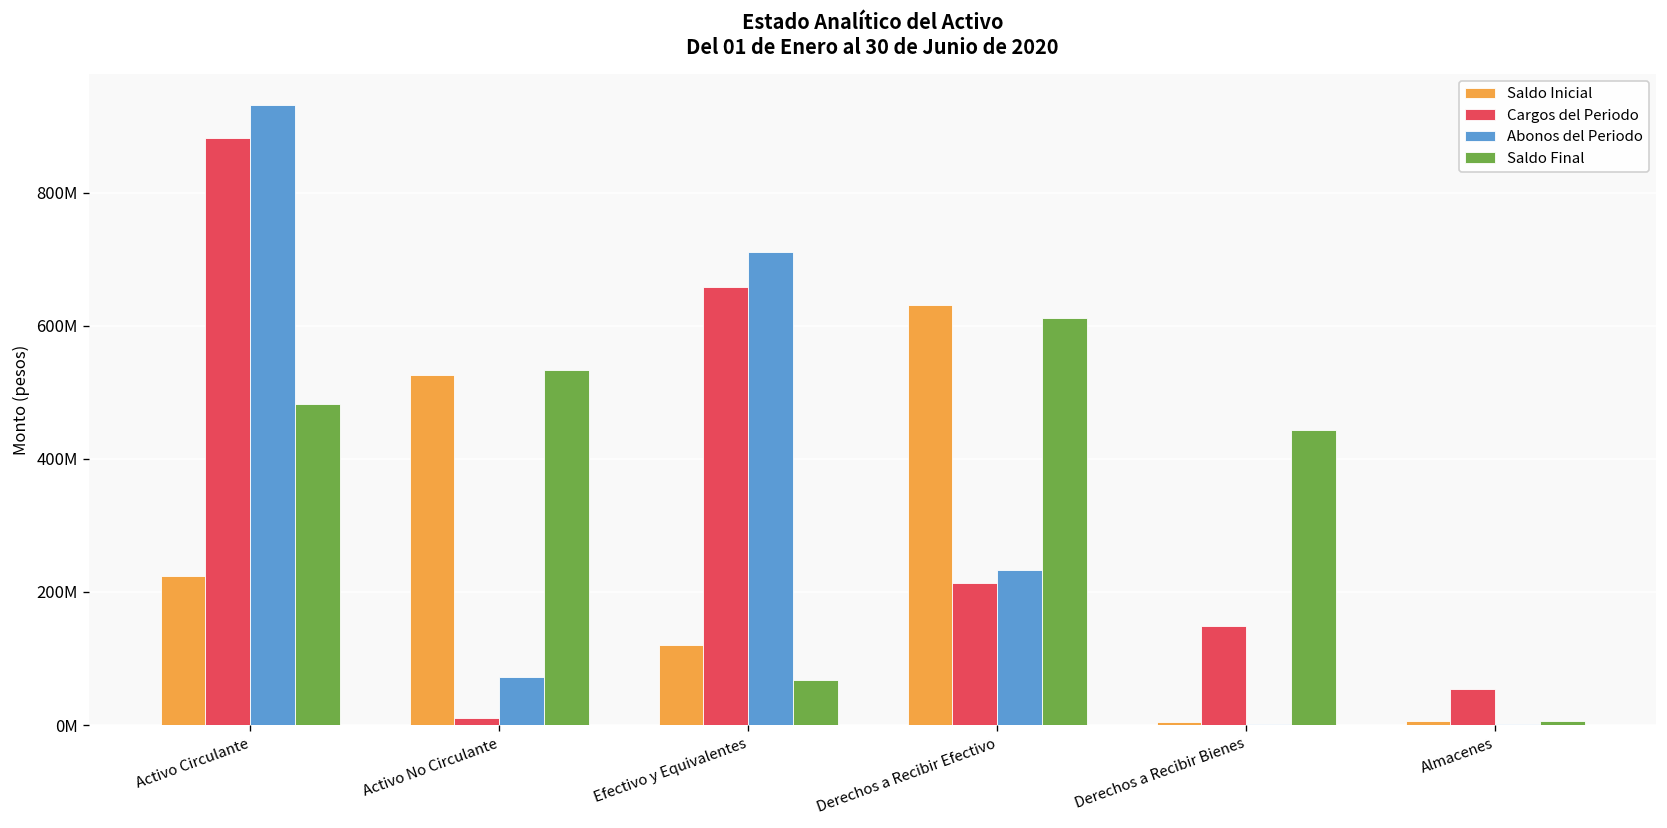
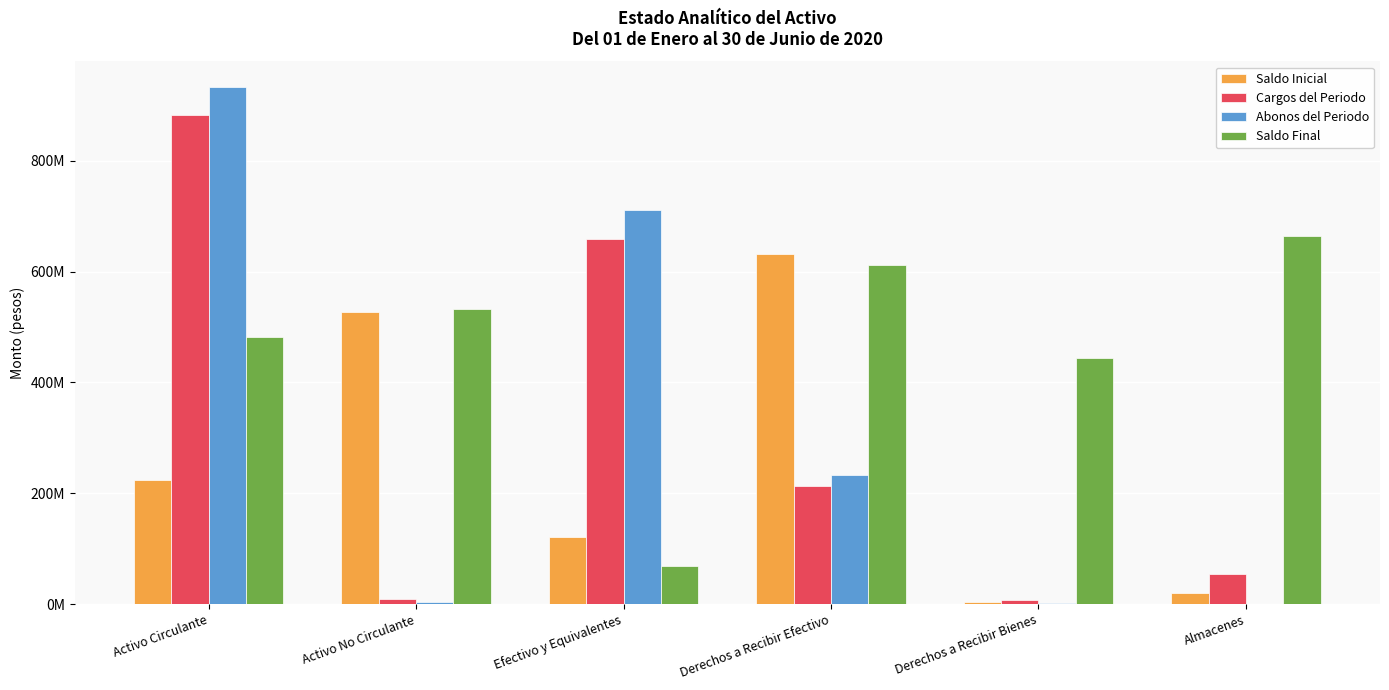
  {
    "Saldo Inicial": {
      "Activo Circulante": 220000000,
      "Activo No Circulante": 530000000,
      "Efectivo y Equivalentes": 120000000,
      "Derechos a Recibir Efectivo": 630000000,
      "Derechos a Recibir Bienes": 0,
-     "Almacenes": 10000000
+     "Almacenes": 20000000
    },
    "Cargos del Periodo": {
      "Activo Circulante": 880000000,
      "Activo No Circulante": 10000000,
      "Efectivo y Equivalentes": 660000000,
      "Derechos a Recibir Efectivo": 210000000,
-     "Derechos a Recibir Bienes": 150000000,
+     "Derechos a Recibir Bienes": 10000000,
      "Almacenes": 50000000
    },
    "Abonos del Periodo": {
      "Activo Circulante": 930000000,
-     "Activo No Circulante": 70000000,
+     "Activo No Circulante": 0,
      "Efectivo y Equivalentes": 710000000,
      "Derechos a Recibir Efectivo": 230000000
    },
    "Saldo Final": {
      "Activo Circulante": 480000000,
      "Activo No Circulante": 530000000,
      "Efectivo y Equivalentes": 70000000,
      "Derechos a Recibir Efectivo": 610000000,
      "Derechos a Recibir Bienes": 440000000,
-     "Almacenes": 10000000
+     "Almacenes": 660000000
    }
  }
